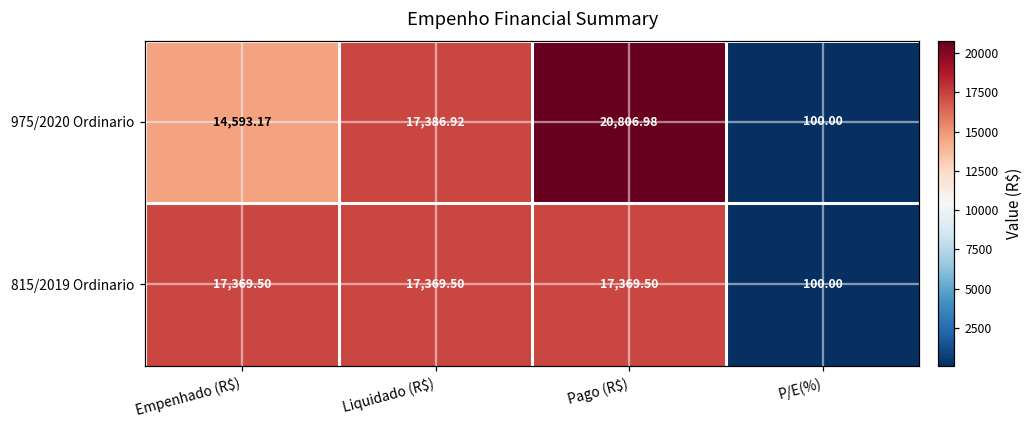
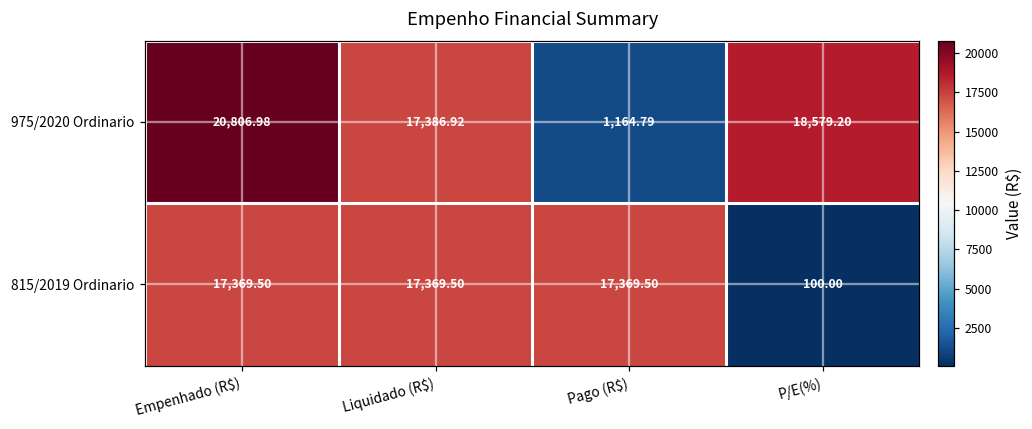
  {
    "975/2020 Ordinario": {
-     "Empenhado (R$)": "14,593.17",
+     "Empenhado (R$)": "20,806.98",
      "Liquidado (R$)": "17,386.92",
-     "Pago (R$)": "20,806.98",
-     "P/E(%)": "100.00"
+     "Pago (R$)": "1,164.79",
+     "P/E(%)": "18,579.20"
    },
    "815/2019 Ordinario": {
      "Empenhado (R$)": "17,369.50",
      "Liquidado (R$)": "17,369.50",
      "Pago (R$)": "17,369.50",
      "P/E(%)": "100.00"
    }
  }
